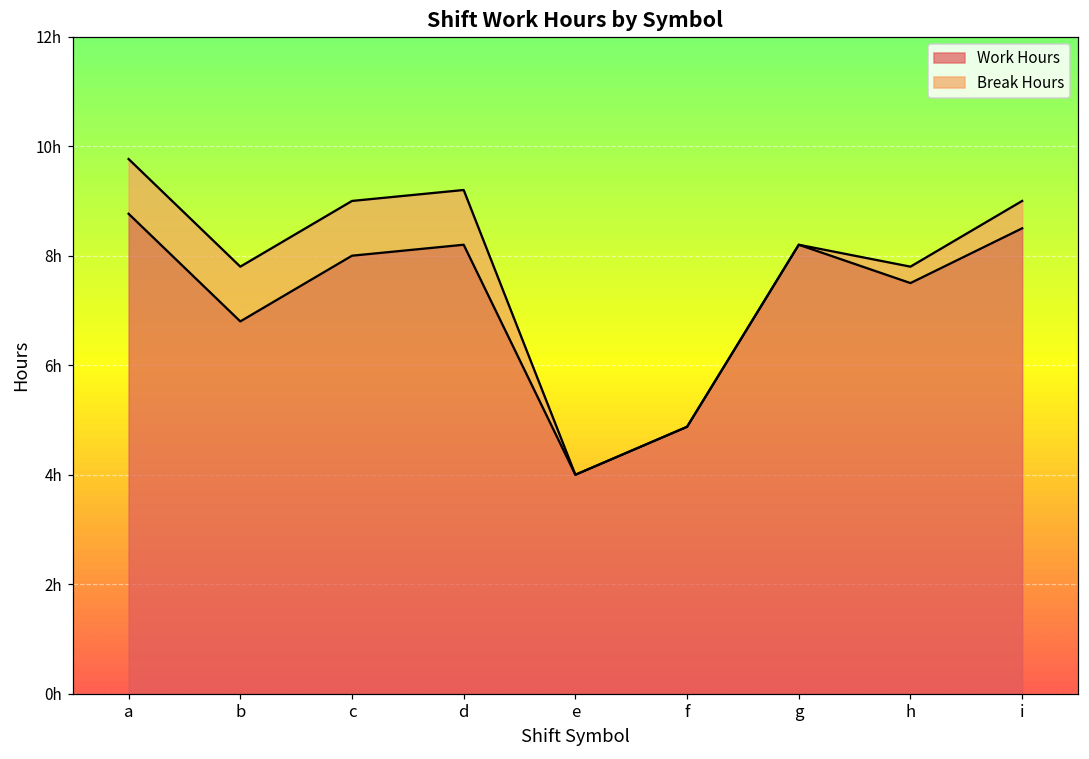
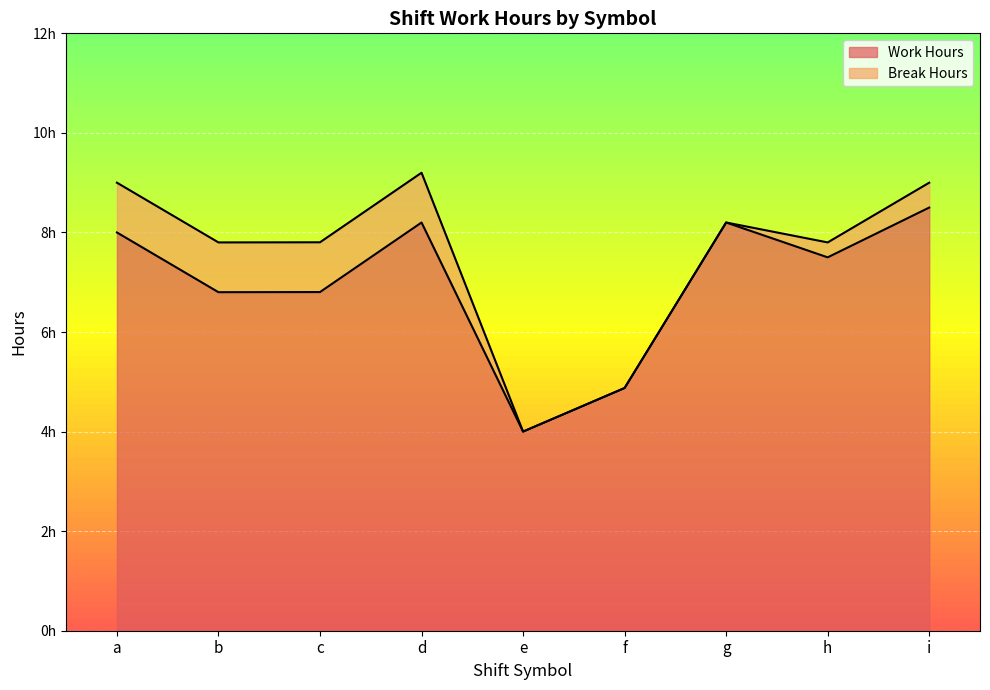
  {
    "Work Hours": {
-     "a": "8.8h",
+     "a": "8.0h",
      "b": "6.8h",
-     "c": "8.0h",
+     "c": "6.8h",
      "d": "8.2h",
      "h": "7.5h",
      "i": "8.5h"
    },
    "Break Hours": {
      "a": "1.0h",
      "b": "1.0h",
      "c": "1.0h",
      "d": "1.0h",
      "h": "0.3h",
      "i": "0.5h"
    }
  }
